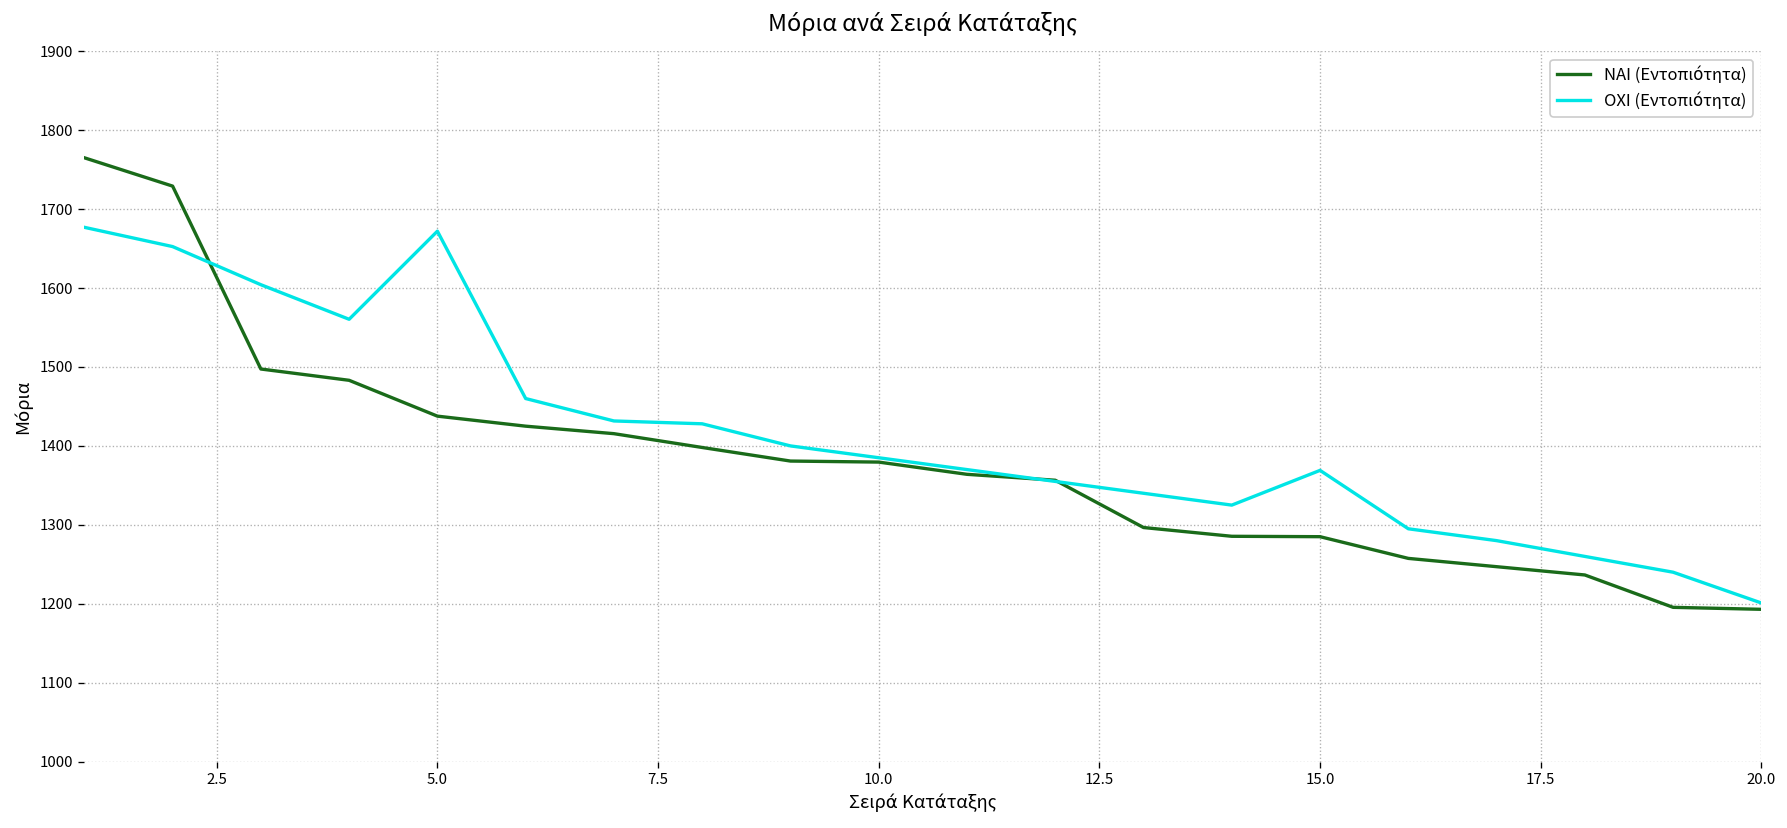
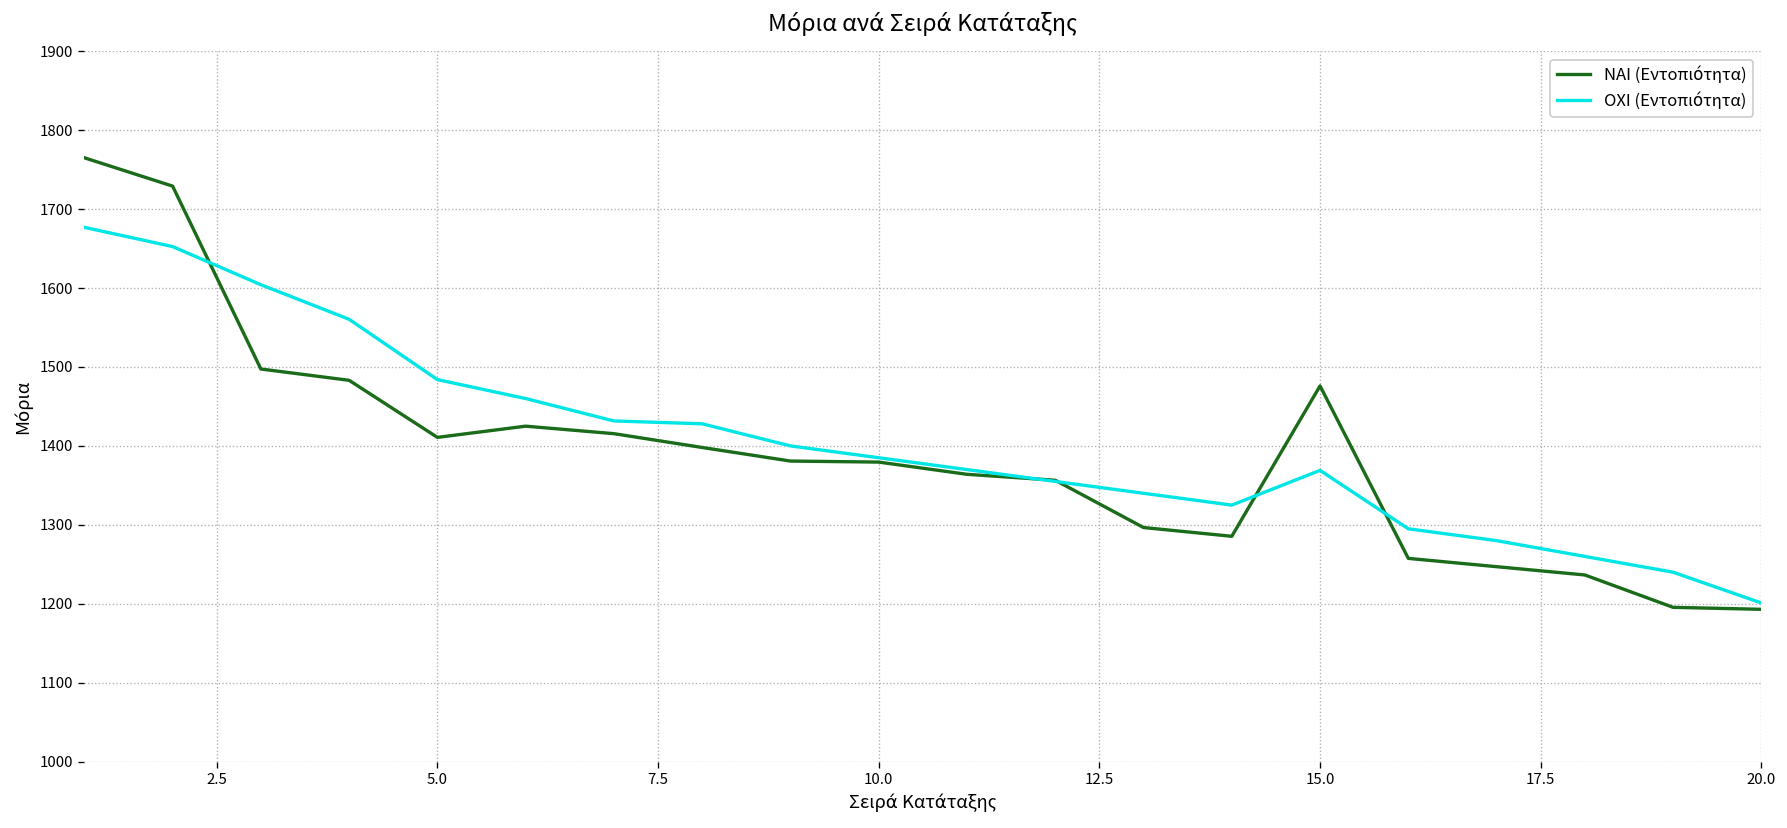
  {
    "ΝΑΙ (Εντοπιότητα)": {
-     "5.0": 1440,
+     "5.0": 1410,
      "10.0": 1380,
-     "15.0": 1290,
+     "15.0": 1480,
      "20.0": 1190
    },
    "ΟΧΙ (Εντοπιότητα)": {
-     "5.0": 1670,
+     "5.0": 1480,
      "10.0": 1390,
      "15.0": 1370,
      "20.0": 1200
    }
  }
